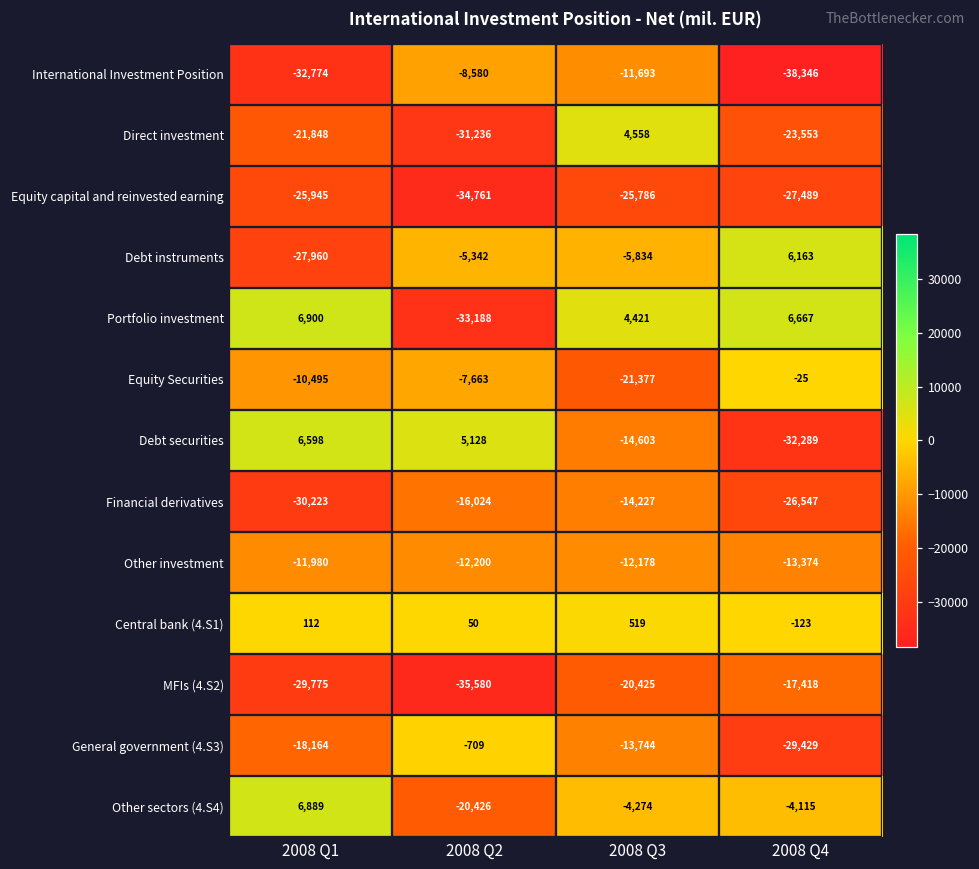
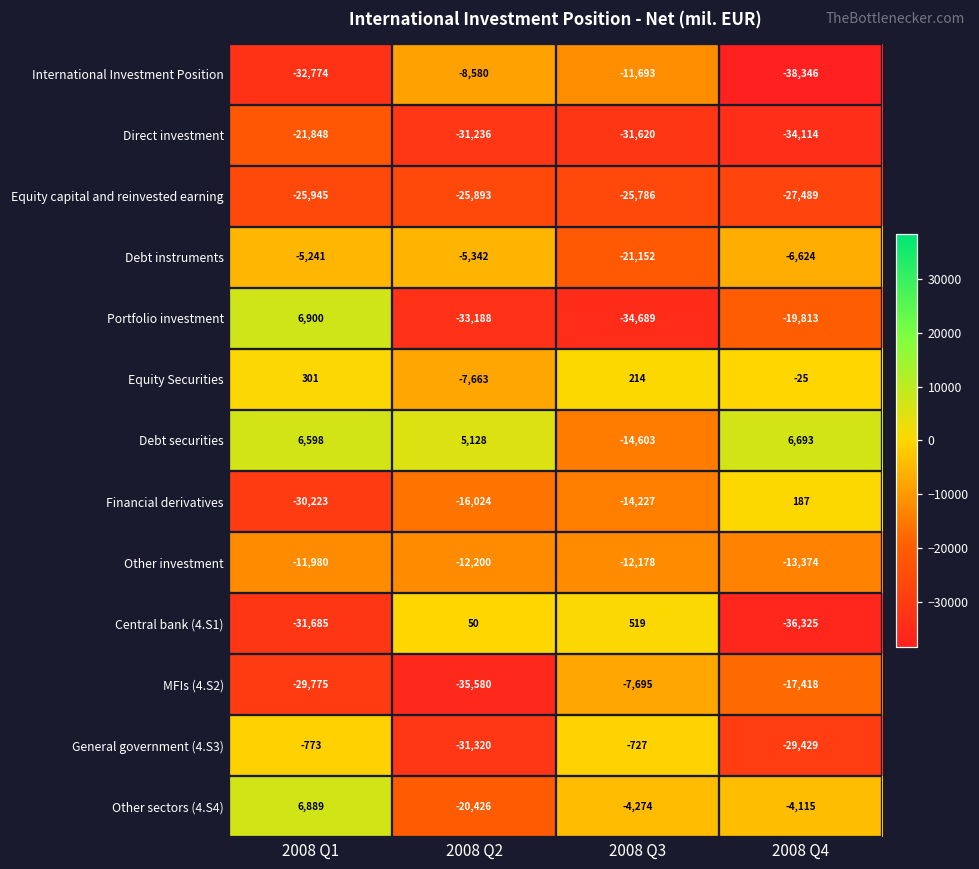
  {
    "International Investment Position": {
      "2008 Q1": "-32,774",
      "2008 Q2": "-8,580",
      "2008 Q3": "-11,693",
      "2008 Q4": "-38,346"
    },
    "Direct investment": {
      "2008 Q1": "-21,848",
      "2008 Q2": "-31,236",
-     "2008 Q3": "4,558",
-     "2008 Q4": "-23,553"
+     "2008 Q3": "-31,620",
+     "2008 Q4": "-34,114"
    },
    "Equity capital and reinvested earning": {
      "2008 Q1": "-25,945",
-     "2008 Q2": "-34,761",
+     "2008 Q2": "-25,893",
      "2008 Q3": "-25,786",
      "2008 Q4": "-27,489"
    },
    "Debt instruments": {
-     "2008 Q1": "-27,960",
+     "2008 Q1": "-5,241",
      "2008 Q2": "-5,342",
-     "2008 Q3": "-5,834",
-     "2008 Q4": "6,163"
+     "2008 Q3": "-21,152",
+     "2008 Q4": "-6,624"
    },
    "Portfolio investment": {
      "2008 Q1": "6,900",
      "2008 Q2": "-33,188",
-     "2008 Q3": "4,421",
-     "2008 Q4": "6,667"
+     "2008 Q3": "-34,689",
+     "2008 Q4": "-19,813"
    },
    "Equity Securities": {
-     "2008 Q1": "-10,495",
+     "2008 Q1": "301",
      "2008 Q2": "-7,663",
-     "2008 Q3": "-21,377",
+     "2008 Q3": "214",
      "2008 Q4": "-25"
    },
    "Debt securities": {
      "2008 Q1": "6,598",
      "2008 Q2": "5,128",
      "2008 Q3": "-14,603",
-     "2008 Q4": "-32,289"
+     "2008 Q4": "6,693"
    },
    "Financial derivatives": {
      "2008 Q1": "-30,223",
      "2008 Q2": "-16,024",
      "2008 Q3": "-14,227",
-     "2008 Q4": "-26,547"
+     "2008 Q4": "187"
    },
    "Other investment": {
      "2008 Q1": "-11,980",
      "2008 Q2": "-12,200",
      "2008 Q3": "-12,178",
      "2008 Q4": "-13,374"
    },
    "Central bank (4.S1)": {
-     "2008 Q1": "112",
+     "2008 Q1": "-31,685",
      "2008 Q2": "50",
      "2008 Q3": "519",
-     "2008 Q4": "-123"
+     "2008 Q4": "-36,325"
    },
    "MFIs (4.S2)": {
      "2008 Q1": "-29,775",
      "2008 Q2": "-35,580",
-     "2008 Q3": "-20,425",
+     "2008 Q3": "-7,695",
      "2008 Q4": "-17,418"
    },
    "General government (4.S3)": {
-     "2008 Q1": "-18,164",
-     "2008 Q2": "-709",
-     "2008 Q3": "-13,744",
+     "2008 Q1": "-773",
+     "2008 Q2": "-31,320",
+     "2008 Q3": "-727",
      "2008 Q4": "-29,429"
    },
    "Other sectors (4.S4)": {
      "2008 Q1": "6,889",
      "2008 Q2": "-20,426",
      "2008 Q3": "-4,274",
      "2008 Q4": "-4,115"
    }
  }
